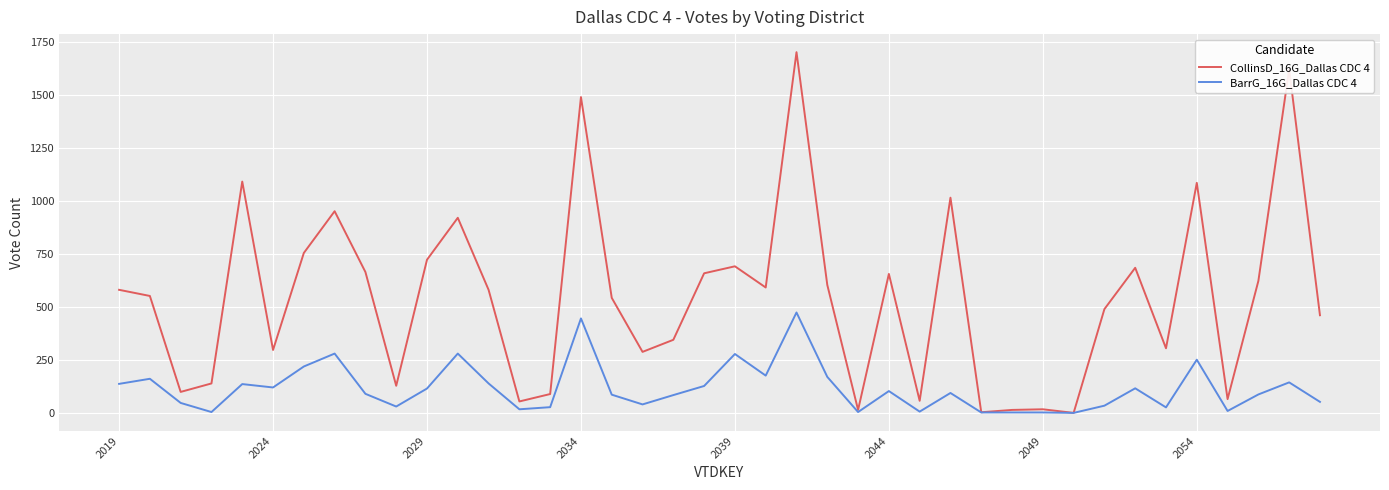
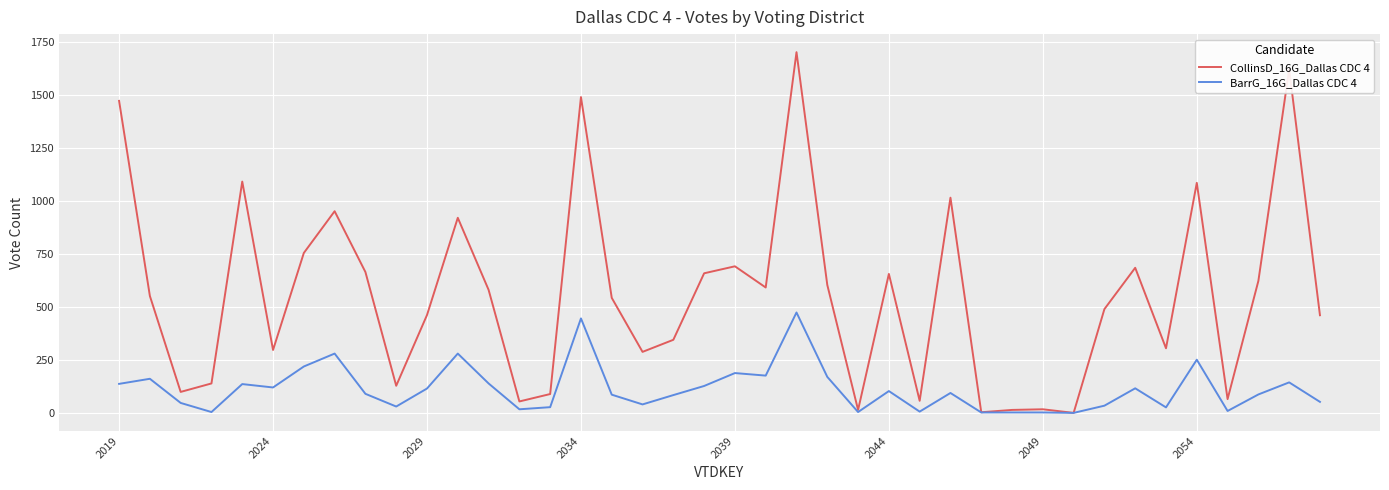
  {
    "CollinsD_16G_Dallas CDC 4": {
-     "2019": 580,
+     "2019": 1470,
      "2024": 300,
-     "2029": 720,
+     "2029": 460,
      "2034": 1490,
      "2039": 690,
      "2044": 660,
      "2049": 20,
      "2054": 1090
    },
    "BarrG_16G_Dallas CDC 4": {
      "2019": 140,
      "2024": 120,
      "2029": 120,
      "2034": 450,
-     "2039": 280,
+     "2039": 190,
      "2044": 100,
      "2049": 0,
      "2054": 250
    }
  }
